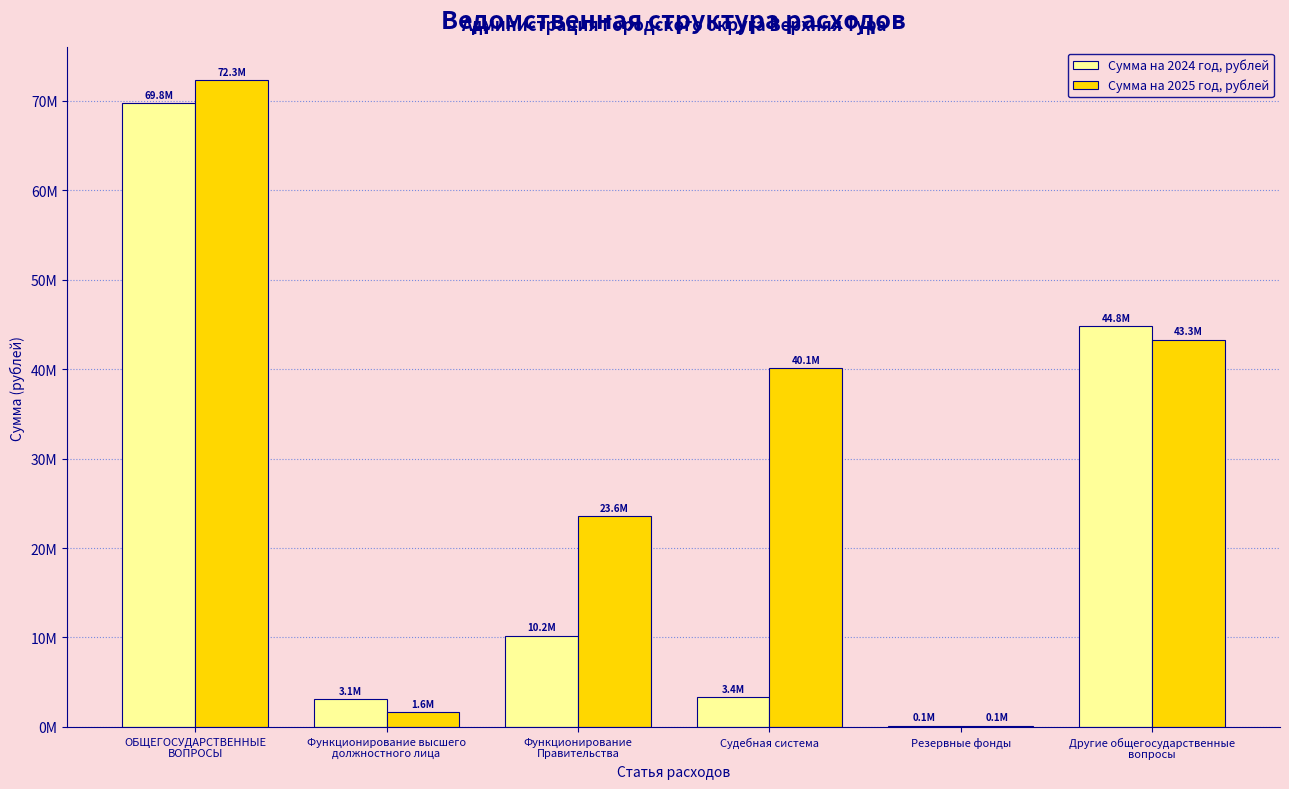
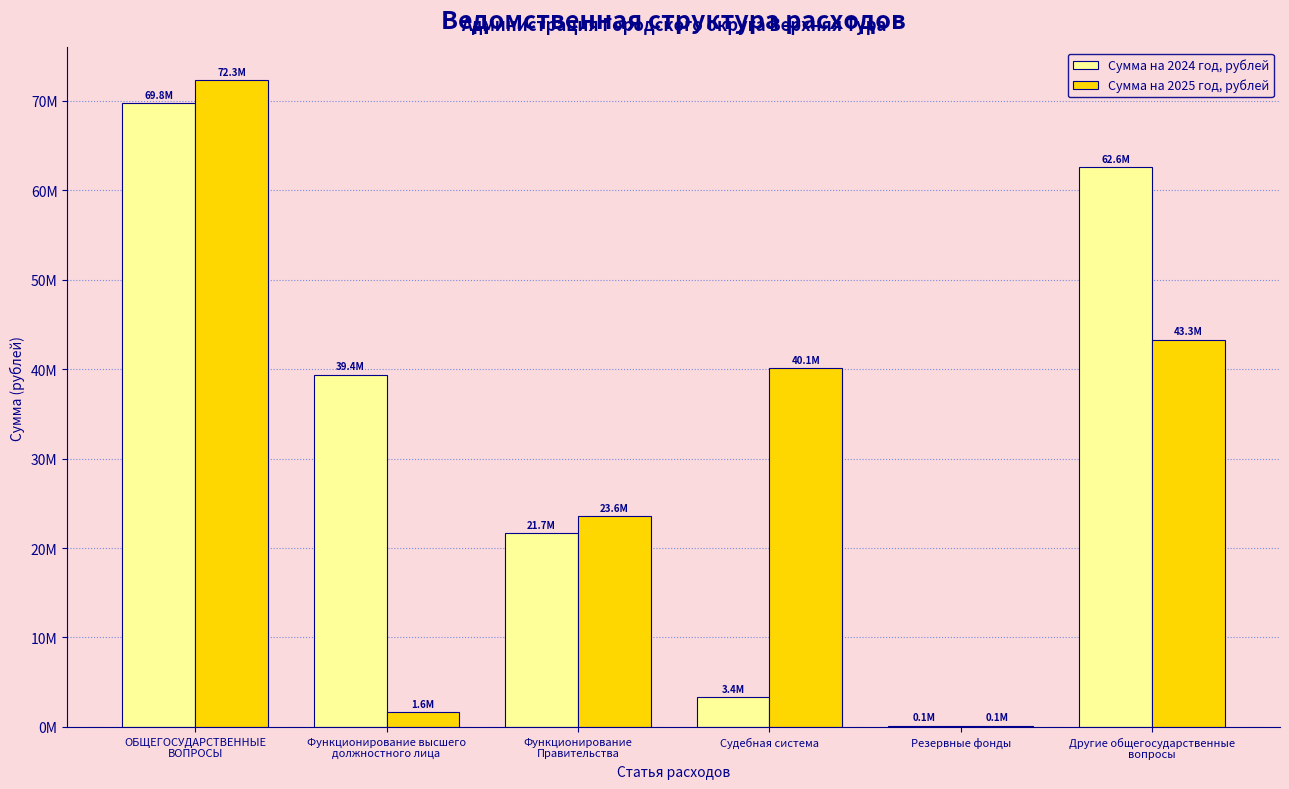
  {
    "Сумма на 2024 год, рублей": {
      "ОБЩЕГОСУДАРСТВЕННЫЕ ВОПРОСЫ": "69.8M",
-     "Функционирование высшего должностного лица": "3.1M",
-     "Функционирование Правительства": "10.2M",
+     "Функционирование высшего должностного лица": "39.4M",
+     "Функционирование Правительства": "21.7M",
      "Судебная система": "3.4M",
      "Резервные фонды": "0.1M",
-     "Другие общегосударственные вопросы": "44.8M"
+     "Другие общегосударственные вопросы": "62.6M"
    },
    "Сумма на 2025 год, рублей": {
      "ОБЩЕГОСУДАРСТВЕННЫЕ ВОПРОСЫ": "72.3M",
      "Функционирование высшего должностного лица": "1.6M",
      "Функционирование Правительства": "23.6M",
      "Судебная система": "40.1M",
      "Резервные фонды": "0.1M",
      "Другие общегосударственные вопросы": "43.3M"
    }
  }
